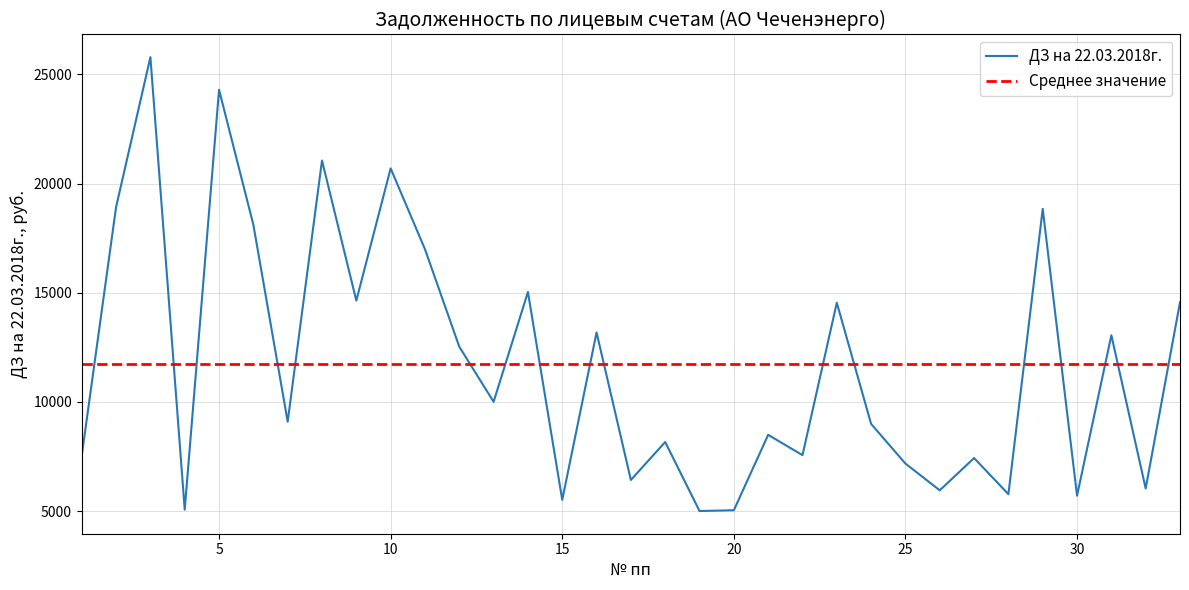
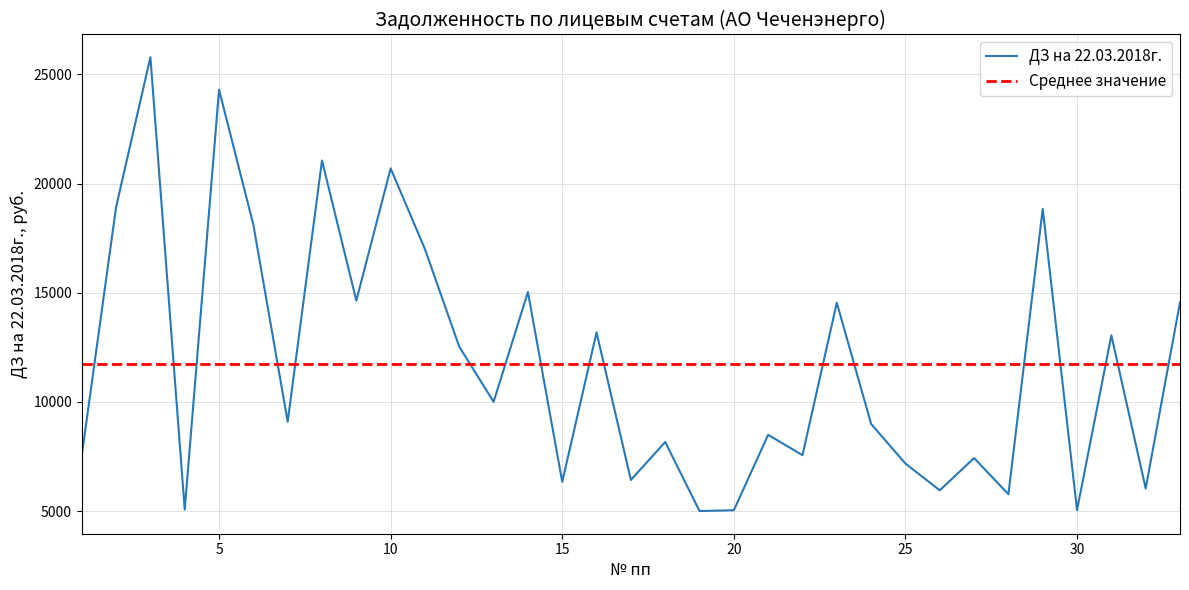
  {
    "5": 24300,
    "10": 20700,
-   "15": 5500,
+   "15": 6300,
    "20": 5000,
    "25": 7200,
-   "30": 5700
+   "30": 5100
  }
